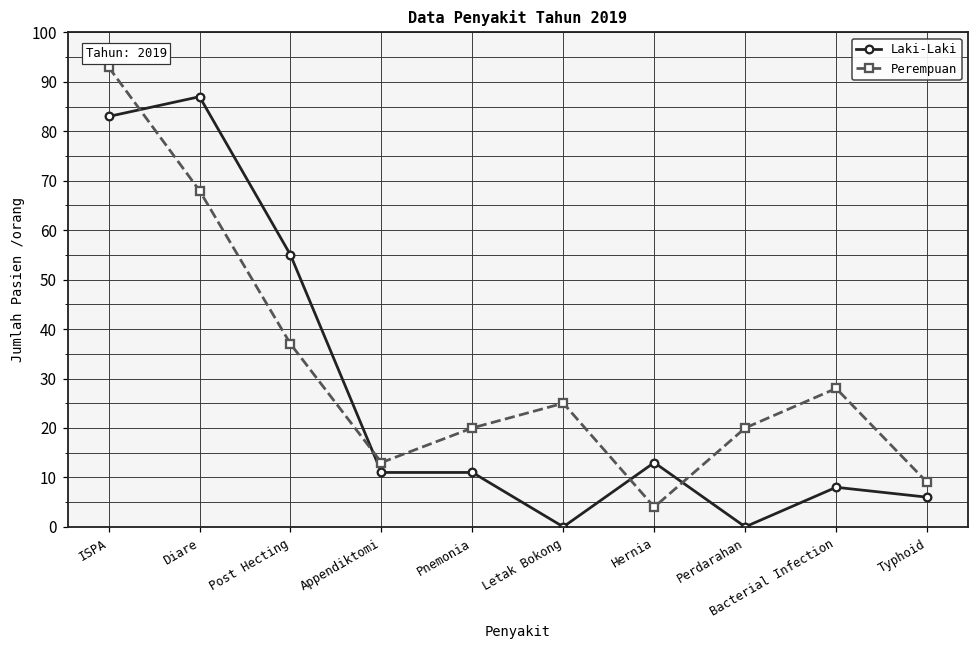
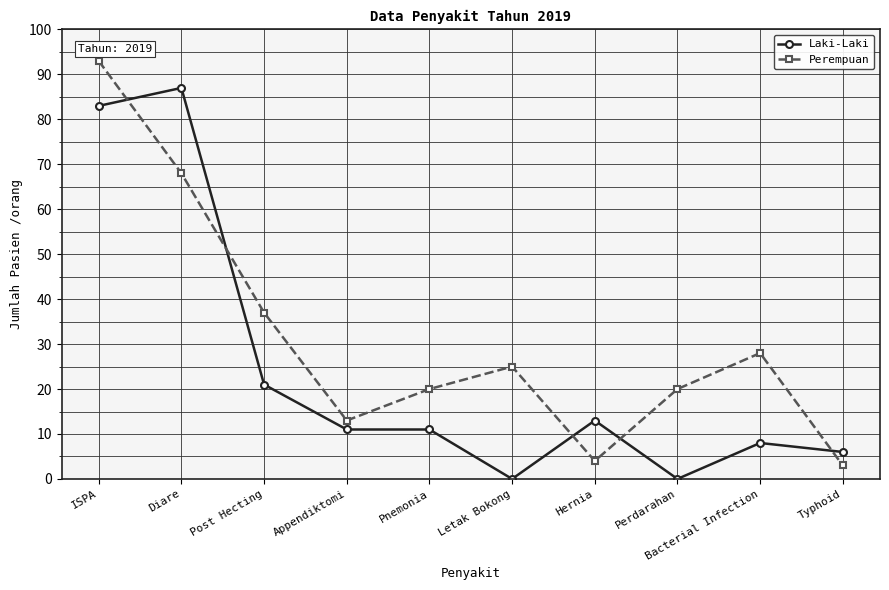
  {
    "Laki-Laki": {
      "ISPA": 83,
      "Diare": 87,
-     "Post Hecting": 55,
+     "Post Hecting": 21,
      "Appendiktomi": 11,
      "Pnemonia": 11,
      "Letak Bokong": 0,
      "Hernia": 13,
      "Perdarahan": 0,
      "Bacterial Infection": 8,
      "Typhoid": 6
    },
    "Perempuan": {
      "Diare": 68,
      "Post Hecting": 37,
      "Appendiktomi": 13,
      "Pnemonia": 20,
      "Letak Bokong": 25,
      "Hernia": 4,
      "Perdarahan": 20,
      "Bacterial Infection": 28,
-     "Typhoid": 9
+     "Typhoid": 3
    }
  }
